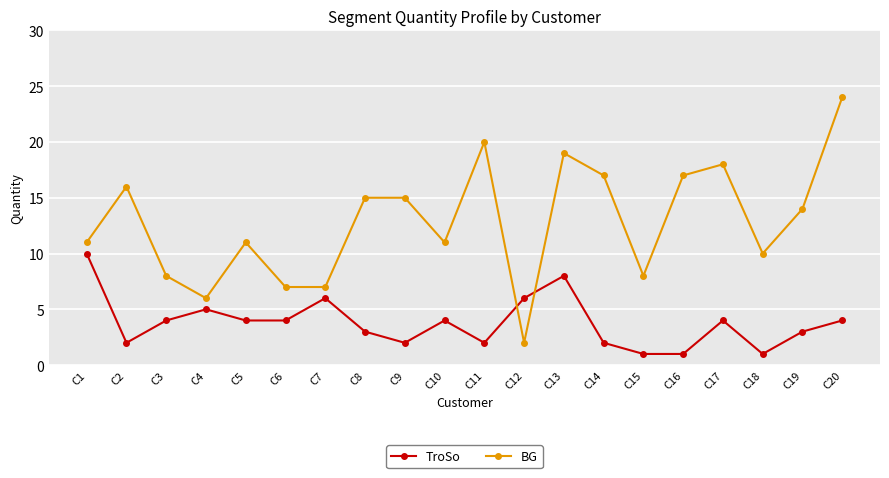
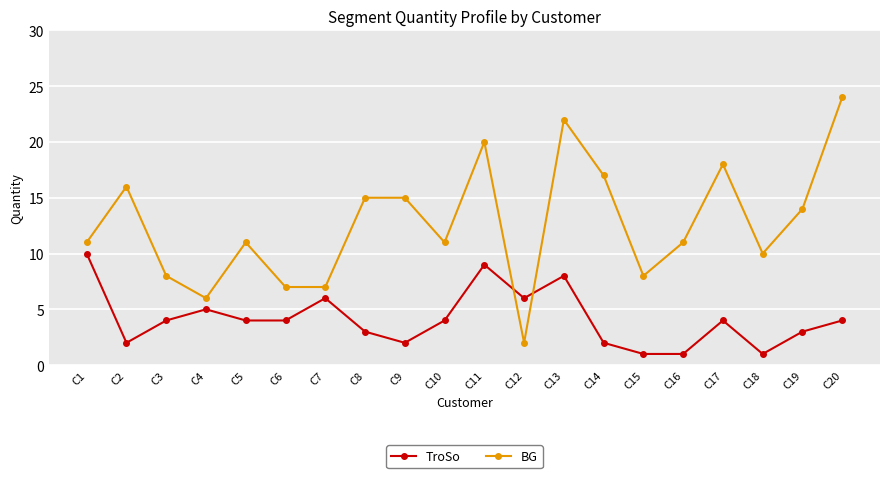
  {
    "TroSo": {
      "C1": 10,
      "C2": 2,
      "C3": 4,
      "C4": 5,
      "C5": 4,
      "C6": 4,
      "C7": 6,
      "C8": 3,
      "C9": 2,
      "C10": 4,
-     "C11": 2,
+     "C11": 9,
      "C12": 6,
      "C13": 8,
      "C14": 2,
      "C15": 1,
      "C16": 1,
      "C17": 4,
      "C18": 1,
      "C19": 3,
      "C20": 4
    },
    "BG": {
      "C1": 11,
      "C2": 16,
      "C3": 8,
      "C4": 6,
      "C5": 11,
      "C6": 7,
      "C7": 7,
      "C8": 15,
      "C9": 15,
      "C10": 11,
      "C11": 20,
      "C12": 2,
-     "C13": 19,
+     "C13": 22,
      "C14": 17,
      "C15": 8,
-     "C16": 17,
+     "C16": 11,
      "C17": 18,
      "C18": 10,
      "C19": 14,
      "C20": 24
    }
  }
